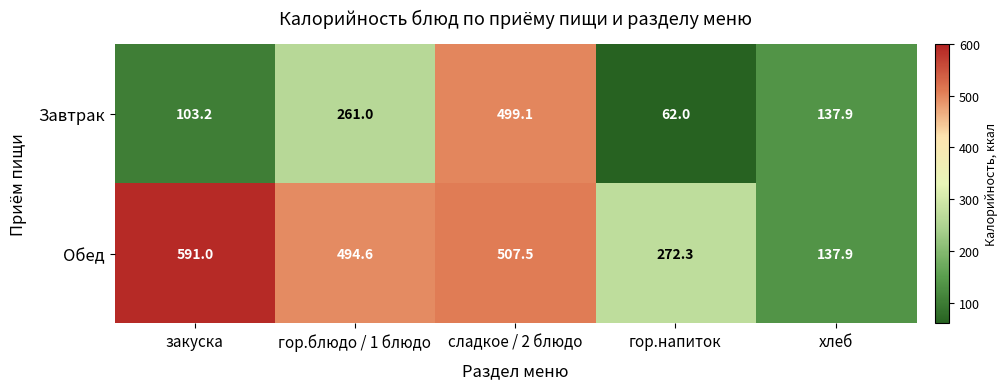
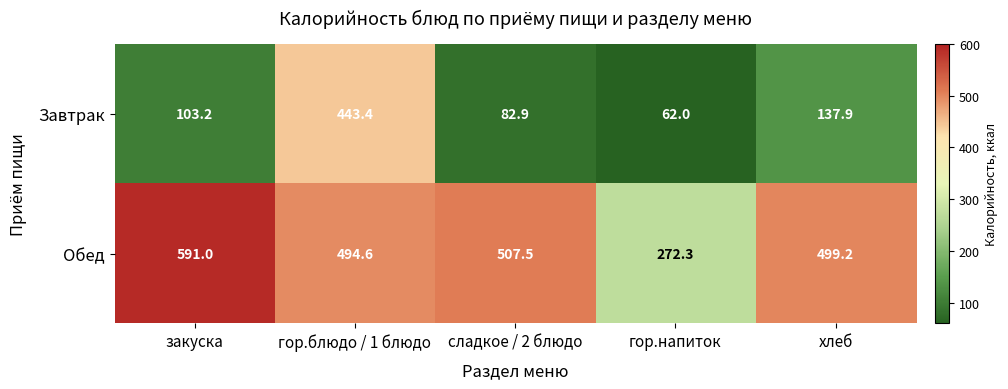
  {
    "Завтрак": {
      "закуска": 103.2,
-     "гор.блюдо / 1 блюдо": 261.0,
-     "сладкое / 2 блюдо": 499.1,
+     "гор.блюдо / 1 блюдо": 443.4,
+     "сладкое / 2 блюдо": 82.9,
      "гор.напиток": 62.0,
      "хлеб": 137.9
    },
    "Обед": {
      "закуска": 591.0,
      "гор.блюдо / 1 блюдо": 494.6,
      "сладкое / 2 блюдо": 507.5,
      "гор.напиток": 272.3,
-     "хлеб": 137.9
+     "хлеб": 499.2
    }
  }
